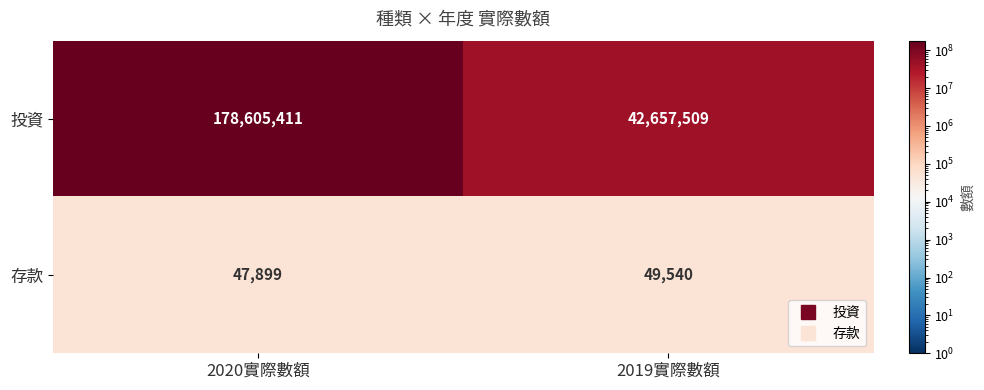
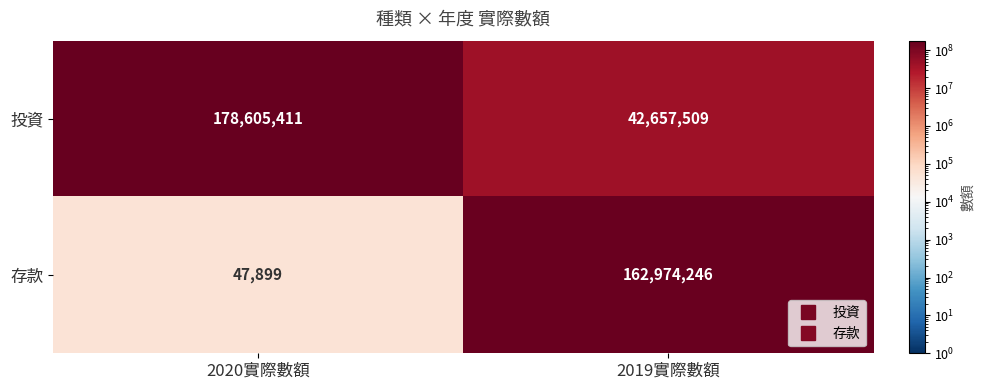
  {
    "投資": {
      "2020實際數額": "178,605,411",
      "2019實際數額": "42,657,509"
    },
    "存款": {
      "2020實際數額": "47,899",
-     "2019實際數額": "49,540"
+     "2019實際數額": "162,974,246"
    }
  }
